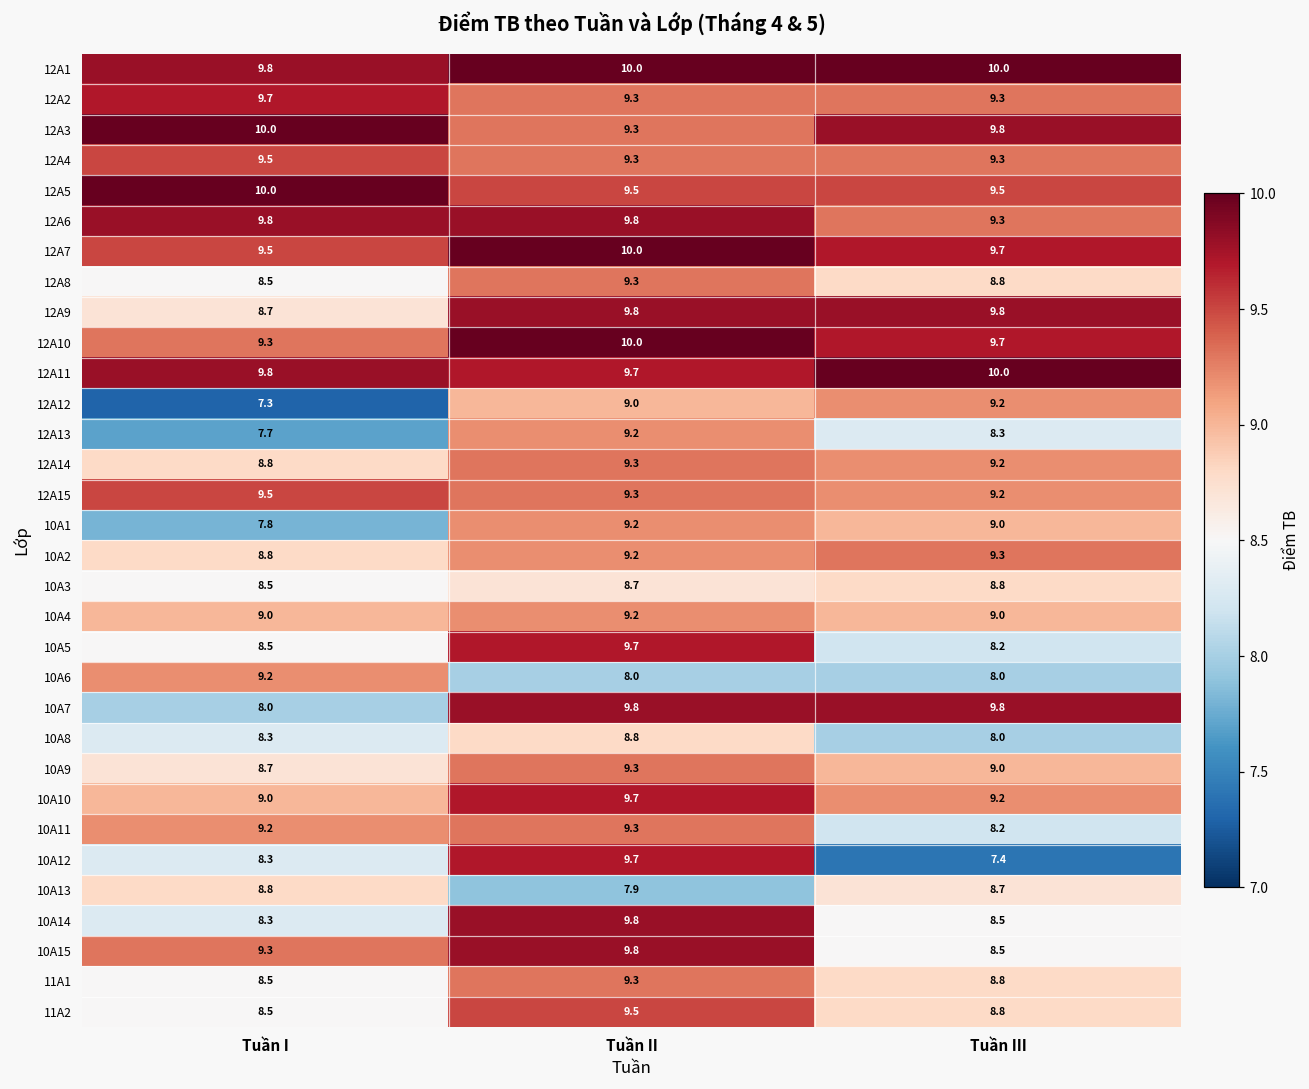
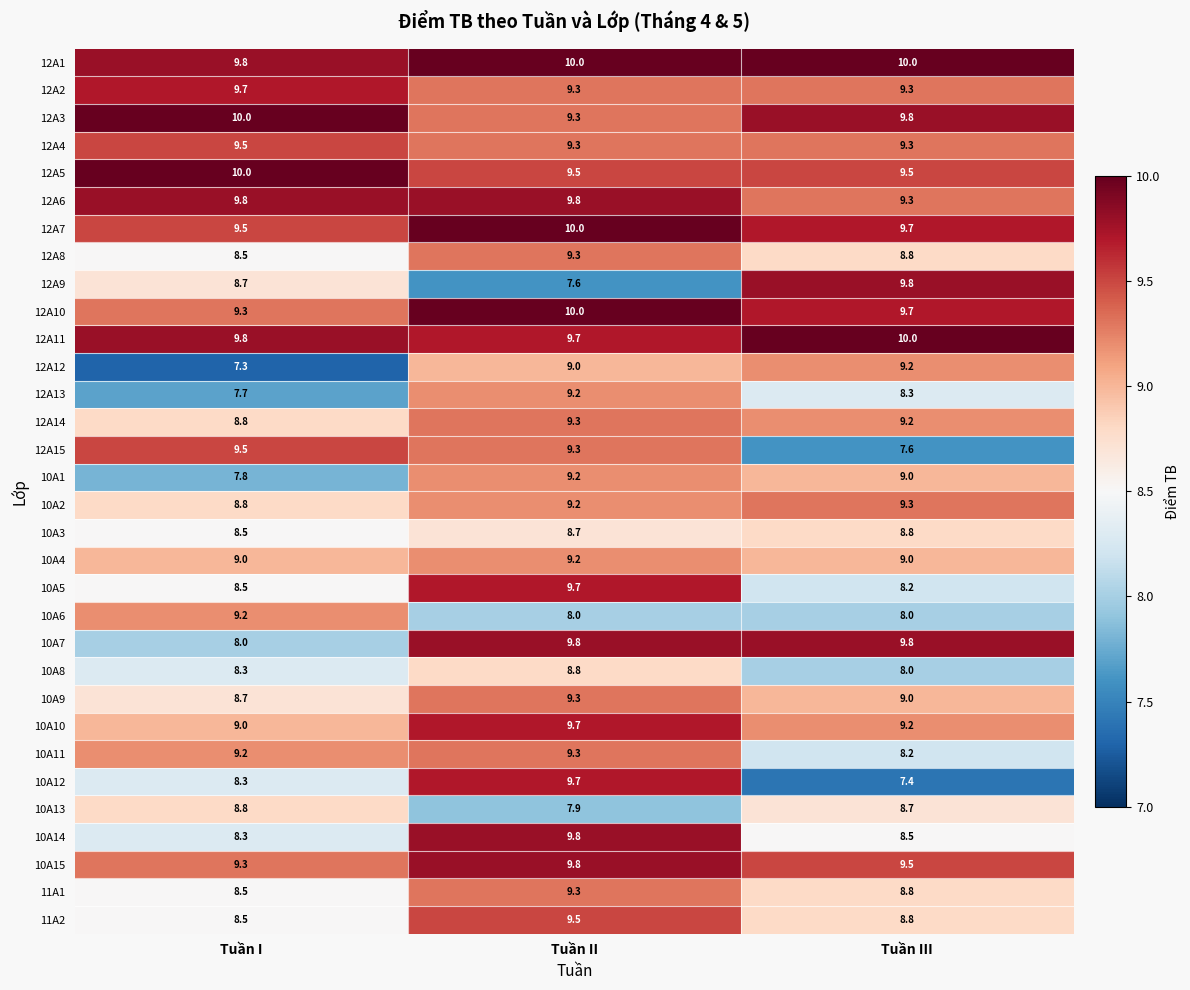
  {
    "12A1": {
      "Tuần I": 9.8,
      "Tuần II": 10.0,
      "Tuần III": 10.0
    },
    "12A2": {
      "Tuần I": 9.7,
      "Tuần II": 9.3,
      "Tuần III": 9.3
    },
    "12A3": {
      "Tuần I": 10.0,
      "Tuần II": 9.3,
      "Tuần III": 9.8
    },
    "12A4": {
      "Tuần I": 9.5,
      "Tuần II": 9.3,
      "Tuần III": 9.3
    },
    "12A5": {
      "Tuần I": 10.0,
      "Tuần II": 9.5,
      "Tuần III": 9.5
    },
    "12A6": {
      "Tuần I": 9.8,
      "Tuần II": 9.8,
      "Tuần III": 9.3
    },
    "12A7": {
      "Tuần I": 9.5,
      "Tuần II": 10.0,
      "Tuần III": 9.7
    },
    "12A8": {
      "Tuần I": 8.5,
      "Tuần II": 9.3,
      "Tuần III": 8.8
    },
    "12A9": {
      "Tuần I": 8.7,
-     "Tuần II": 9.8,
+     "Tuần II": 7.6,
      "Tuần III": 9.8
    },
    "12A10": {
      "Tuần I": 9.3,
      "Tuần II": 10.0,
      "Tuần III": 9.7
    },
    "12A11": {
      "Tuần I": 9.8,
      "Tuần II": 9.7,
      "Tuần III": 10.0
    },
    "12A12": {
      "Tuần I": 7.3,
      "Tuần II": 9.0,
      "Tuần III": 9.2
    },
    "12A13": {
      "Tuần I": 7.7,
      "Tuần II": 9.2,
      "Tuần III": 8.3
    },
    "12A14": {
      "Tuần I": 8.8,
      "Tuần II": 9.3,
      "Tuần III": 9.2
    },
    "12A15": {
      "Tuần I": 9.5,
      "Tuần II": 9.3,
-     "Tuần III": 9.2
+     "Tuần III": 7.6
    },
    "10A1": {
      "Tuần I": 7.8,
      "Tuần II": 9.2,
      "Tuần III": 9.0
    },
    "10A2": {
      "Tuần I": 8.8,
      "Tuần II": 9.2,
      "Tuần III": 9.3
    },
    "10A3": {
      "Tuần I": 8.5,
      "Tuần II": 8.7,
      "Tuần III": 8.8
    },
    "10A4": {
      "Tuần I": 9.0,
      "Tuần II": 9.2,
      "Tuần III": 9.0
    },
    "10A5": {
      "Tuần I": 8.5,
      "Tuần II": 9.7,
      "Tuần III": 8.2
    },
    "10A6": {
      "Tuần I": 9.2,
      "Tuần II": 8.0,
      "Tuần III": 8.0
    },
    "10A7": {
      "Tuần I": 8.0,
      "Tuần II": 9.8,
      "Tuần III": 9.8
    },
    "10A8": {
      "Tuần I": 8.3,
      "Tuần II": 8.8,
      "Tuần III": 8.0
    },
    "10A9": {
      "Tuần I": 8.7,
      "Tuần II": 9.3,
      "Tuần III": 9.0
    },
    "10A10": {
      "Tuần I": 9.0,
      "Tuần II": 9.7,
      "Tuần III": 9.2
    },
    "10A11": {
      "Tuần I": 9.2,
      "Tuần II": 9.3,
      "Tuần III": 8.2
    },
    "10A12": {
      "Tuần I": 8.3,
      "Tuần II": 9.7,
      "Tuần III": 7.4
    },
    "10A13": {
      "Tuần I": 8.8,
      "Tuần II": 7.9,
      "Tuần III": 8.7
    },
    "10A14": {
      "Tuần I": 8.3,
      "Tuần II": 9.8,
      "Tuần III": 8.5
    },
    "10A15": {
      "Tuần I": 9.3,
      "Tuần II": 9.8,
-     "Tuần III": 8.5
+     "Tuần III": 9.5
    },
    "11A1": {
      "Tuần I": 8.5,
      "Tuần II": 9.3,
      "Tuần III": 8.8
    },
    "11A2": {
      "Tuần I": 8.5,
      "Tuần II": 9.5,
      "Tuần III": 8.8
    }
  }
